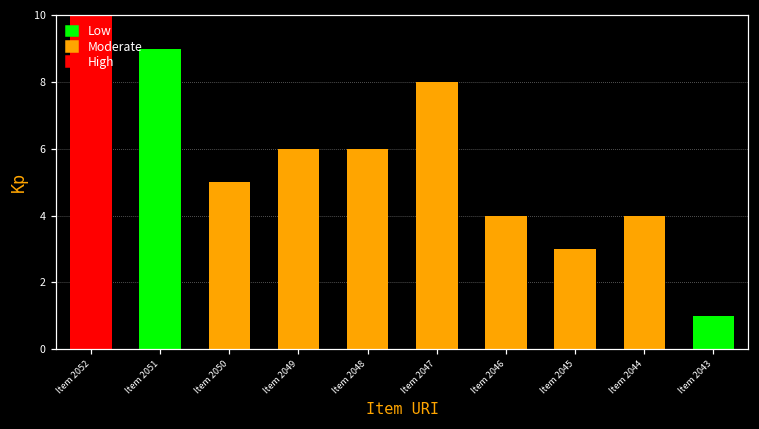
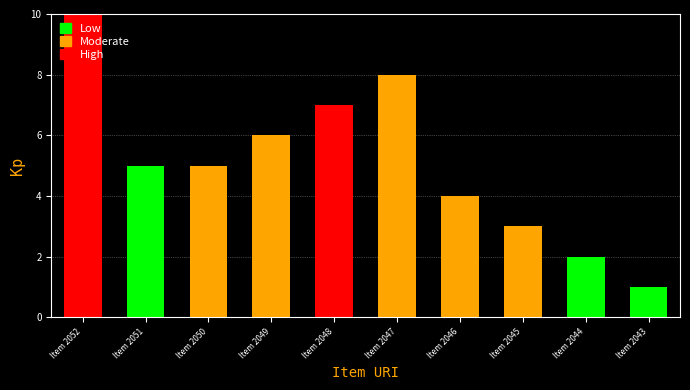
  {
    "Item 2052": 10.0,
-   "Item 2051": 9.0,
+   "Item 2051": 5.0,
    "Item 2050": 5.0,
    "Item 2049": 6.0,
-   "Item 2048": 6.0,
+   "Item 2048": 7.0,
    "Item 2047": 8.0,
    "Item 2046": 4.0,
    "Item 2045": 3.0,
-   "Item 2044": 4.0,
+   "Item 2044": 2.0,
    "Item 2043": 1.0
  }
